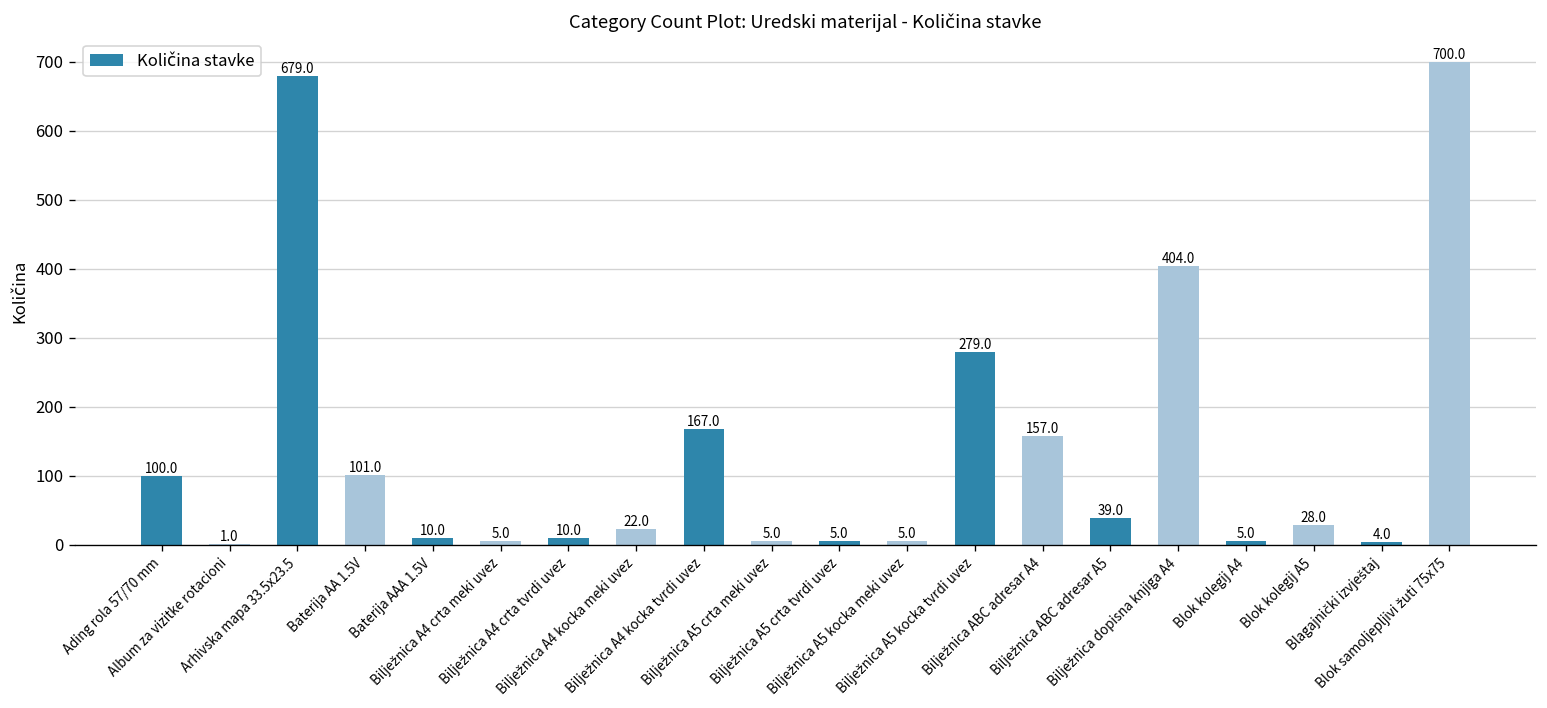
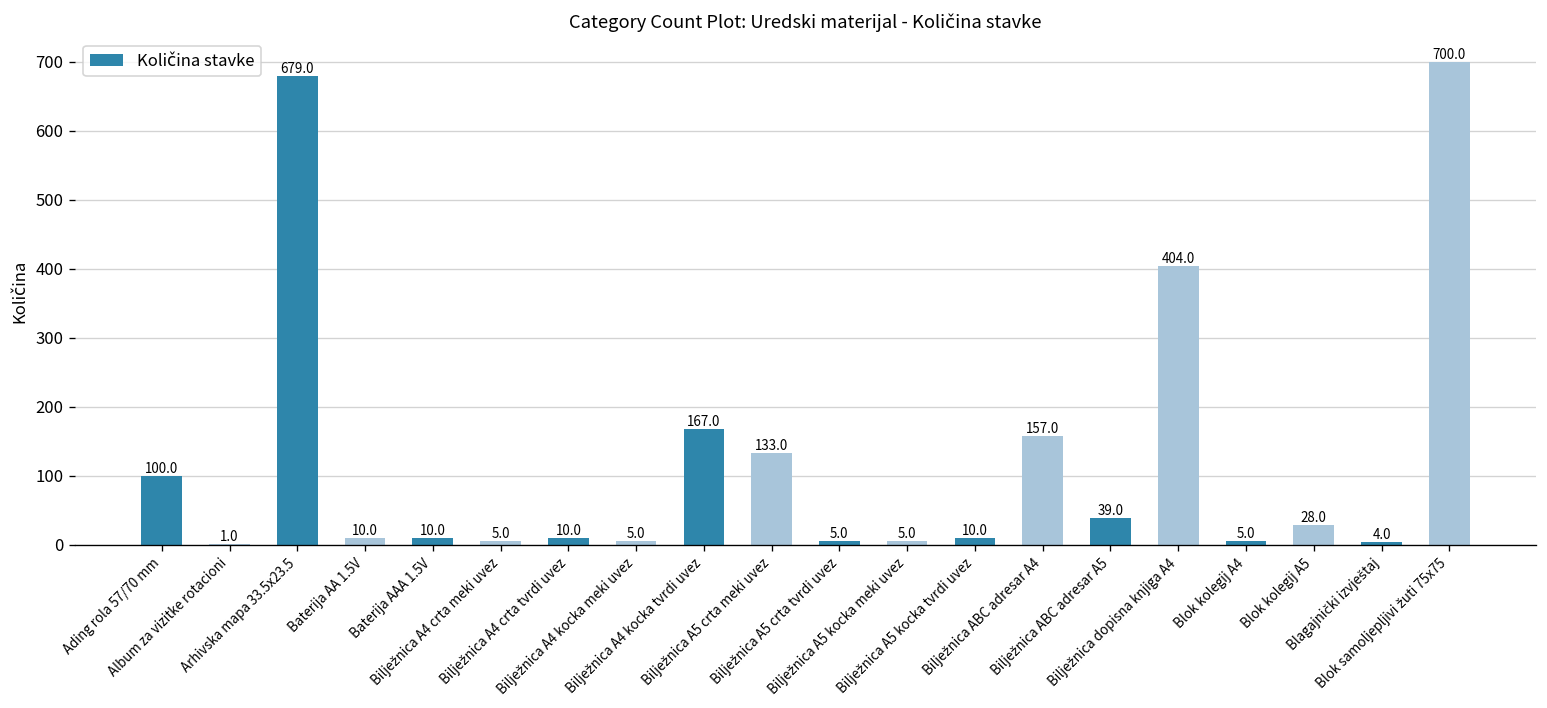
  {
    "Ading rola 57/70 mm": 100.0,
    "Album za vizitke rotacioni": 1.0,
    "Arhivska mapa 33.5x23.5": 679.0,
-   "Baterija AA 1.5V": 101.0,
+   "Baterija AA 1.5V": 10.0,
    "Baterija AAA 1.5V": 10.0,
    "Bilježnica A4 crta meki uvez": 5.0,
    "Bilježnica A4 crta tvrdi uvez": 10.0,
-   "Bilježnica A4 kocka meki uvez": 22.0,
+   "Bilježnica A4 kocka meki uvez": 5.0,
    "Bilježnica A4 kocka tvrdi uvez": 167.0,
-   "Bilježnica A5 crta meki uvez": 5.0,
+   "Bilježnica A5 crta meki uvez": 133.0,
    "Bilježnica A5 crta tvrdi uvez": 5.0,
    "Bilježnica A5 kocka meki uvez": 5.0,
-   "Bilježnica A5 kocka tvrdi uvez": 279.0,
+   "Bilježnica A5 kocka tvrdi uvez": 10.0,
    "Bilježnica ABC adresar A4": 157.0,
    "Bilježnica ABC adresar A5": 39.0,
    "Bilježnica dopisna knjiga A4": 404.0,
    "Blok kolegij A4": 5.0,
    "Blok kolegij A5": 28.0,
    "Blagajnički izvještaj": 4.0,
    "Blok samoljepljivi žuti 75x75": 700.0
  }
